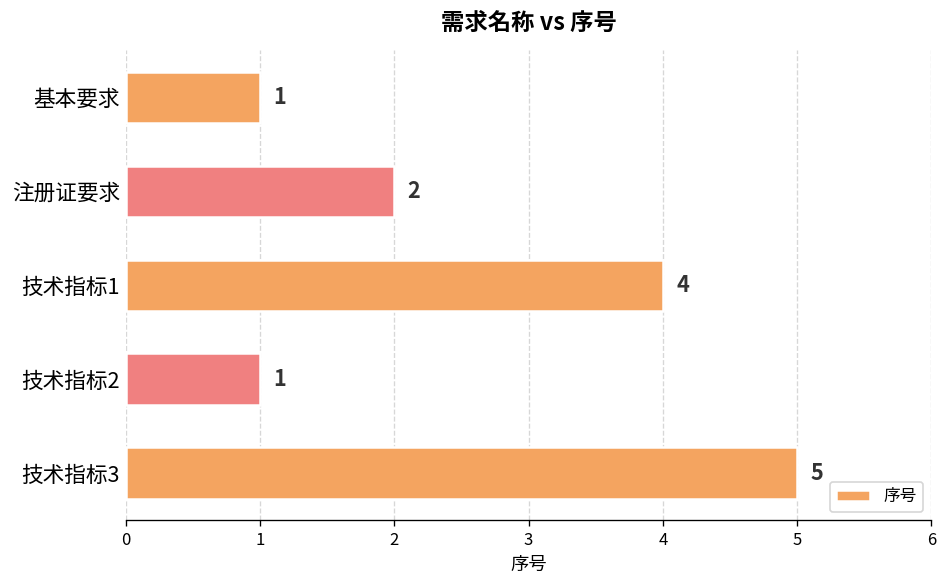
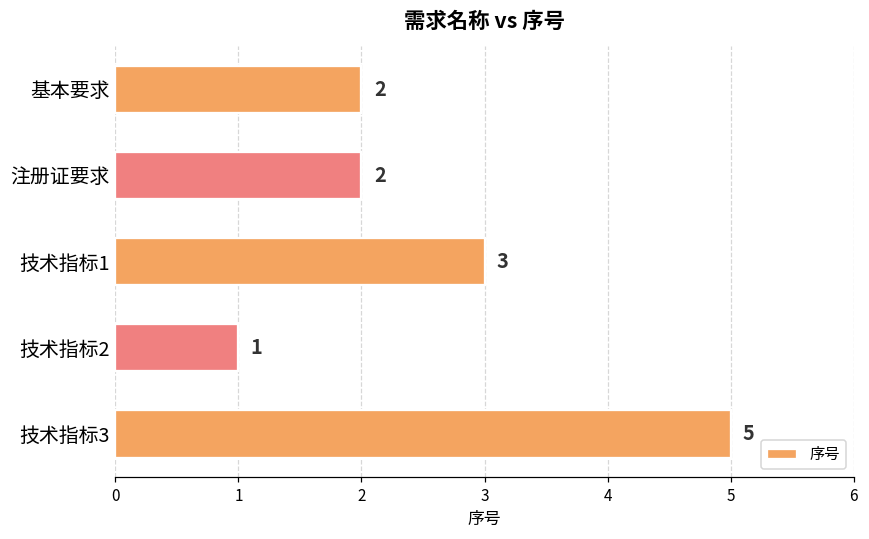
  {
-   "基本要求": 1,
+   "基本要求": 2,
    "注册证要求": 2,
-   "技术指标1": 4,
+   "技术指标1": 3,
    "技术指标2": 1,
    "技术指标3": 5
  }
